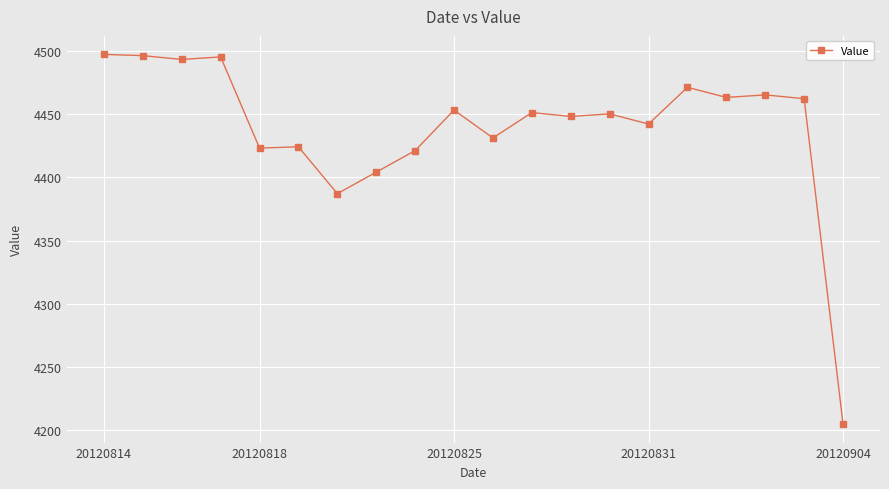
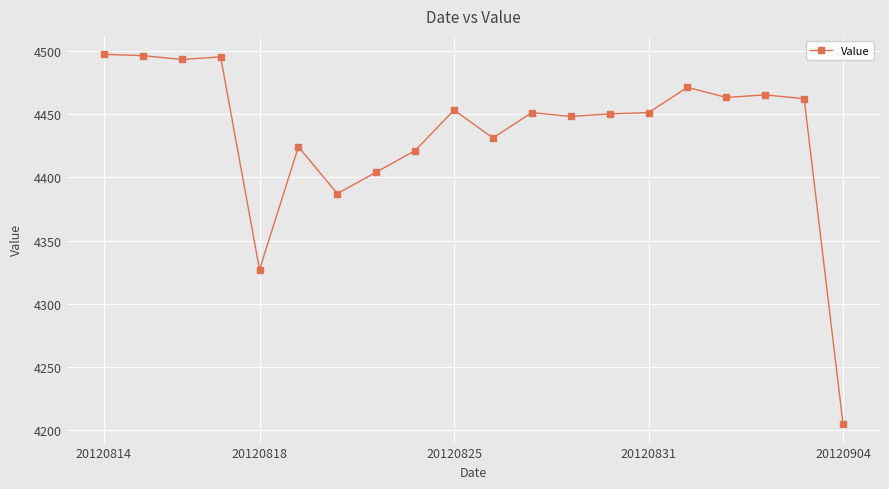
  {
    "20120814": 4497,
-   "20120818": 4423,
+   "20120818": 4327,
    "20120825": 4453,
-   "20120831": 4442,
+   "20120831": 4451,
    "20120904": 4205
  }
